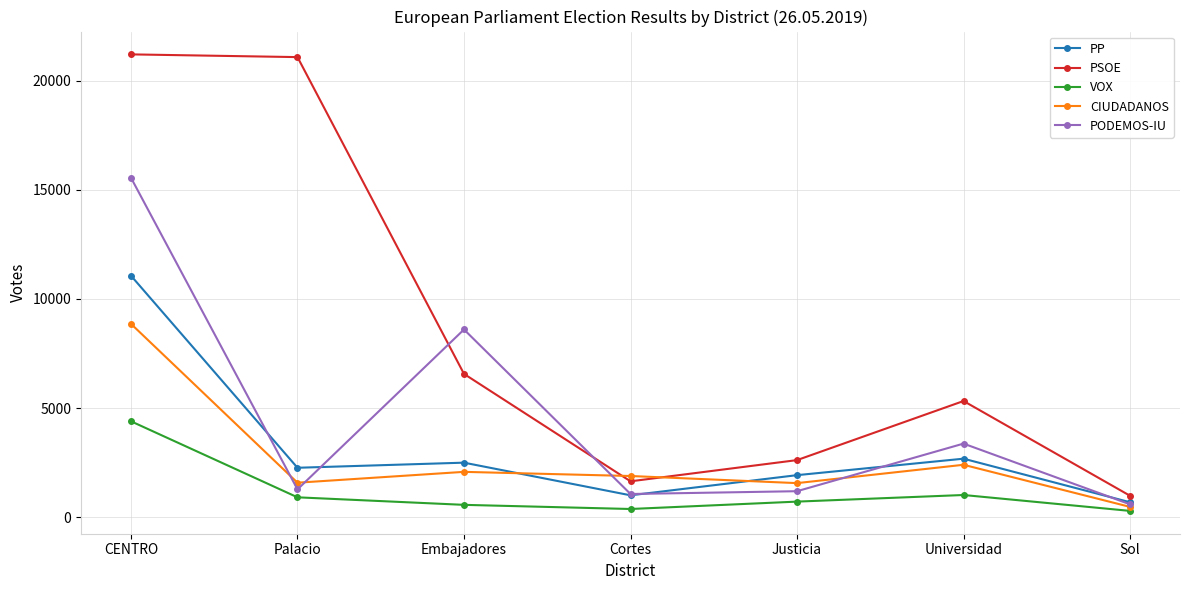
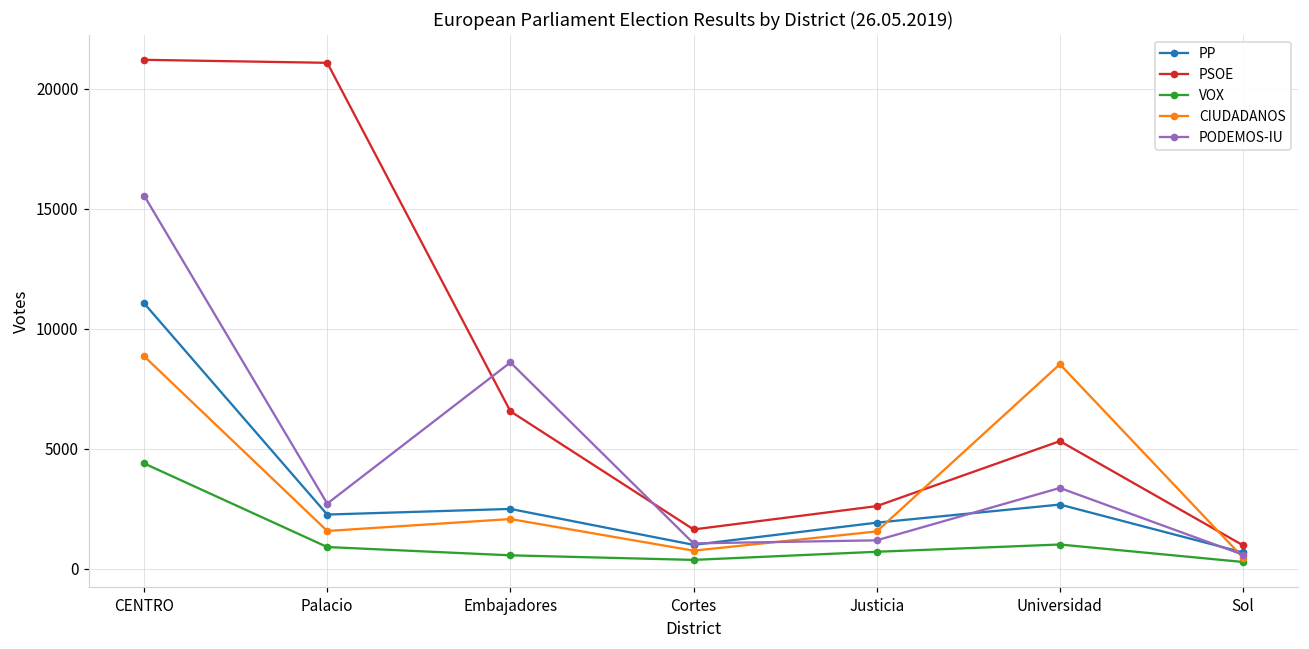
  {
    "PP": {
      "CENTRO": 11100,
      "Palacio": 2300,
      "Embajadores": 2500,
      "Justicia": 1900,
      "Universidad": 2700
    },
    "PSOE": {
      "CENTRO": 21200,
      "Palacio": 21100,
      "Embajadores": 6600,
      "Cortes": 1600,
      "Justicia": 2600,
      "Universidad": 5300,
      "Sol": 1000
    },
    "VOX": {
      "CENTRO": 4400,
      "Palacio": 900,
      "Embajadores": 600,
      "Cortes": 400,
      "Justicia": 700,
      "Universidad": 1000,
      "Sol": 300
    },
    "CIUDADANOS": {
      "CENTRO": 8900,
      "Palacio": 1600,
      "Embajadores": 2100,
-     "Cortes": 1900,
+     "Cortes": 800,
      "Justicia": 1600,
-     "Universidad": 2400,
+     "Universidad": 8500,
      "Sol": 500
    },
    "PODEMOS-IU": {
      "CENTRO": 15500,
-     "Palacio": 1300,
+     "Palacio": 2700,
      "Embajadores": 8600,
      "Justicia": 1200,
      "Universidad": 3400
    }
  }
